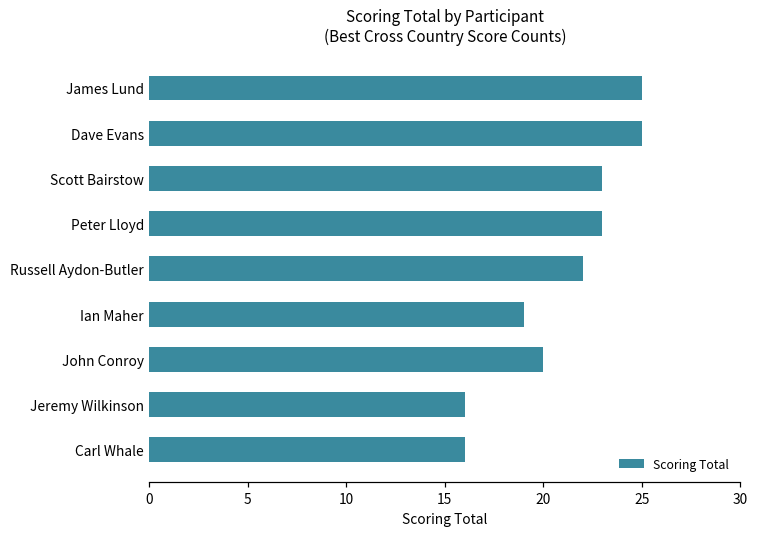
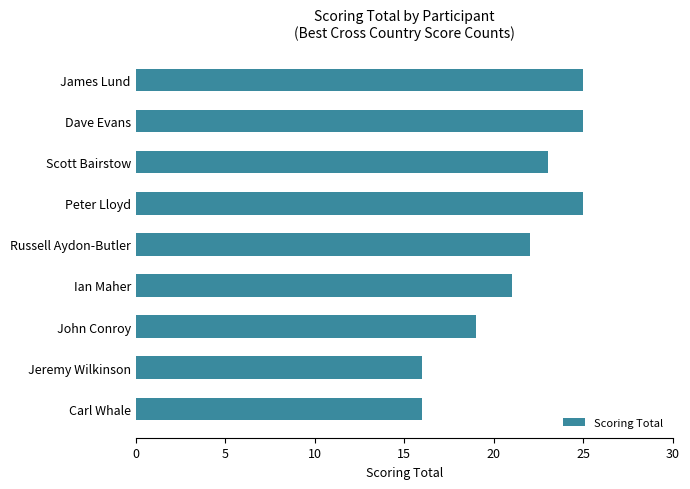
  {
    "James Lund": 25,
    "Dave Evans": 25,
    "Scott Bairstow": 23,
-   "Peter Lloyd": 23,
+   "Peter Lloyd": 25,
    "Russell Aydon-Butler": 22,
-   "Ian Maher": 19,
-   "John Conroy": 20,
+   "Ian Maher": 21,
+   "John Conroy": 19,
    "Jeremy Wilkinson": 16,
    "Carl Whale": 16
  }
